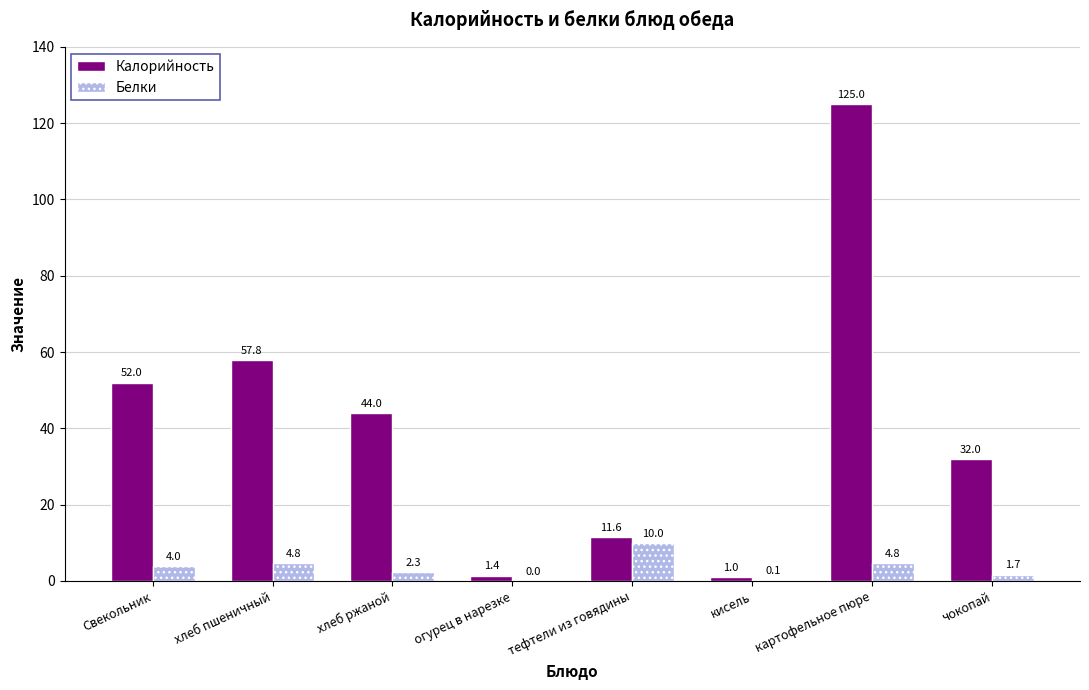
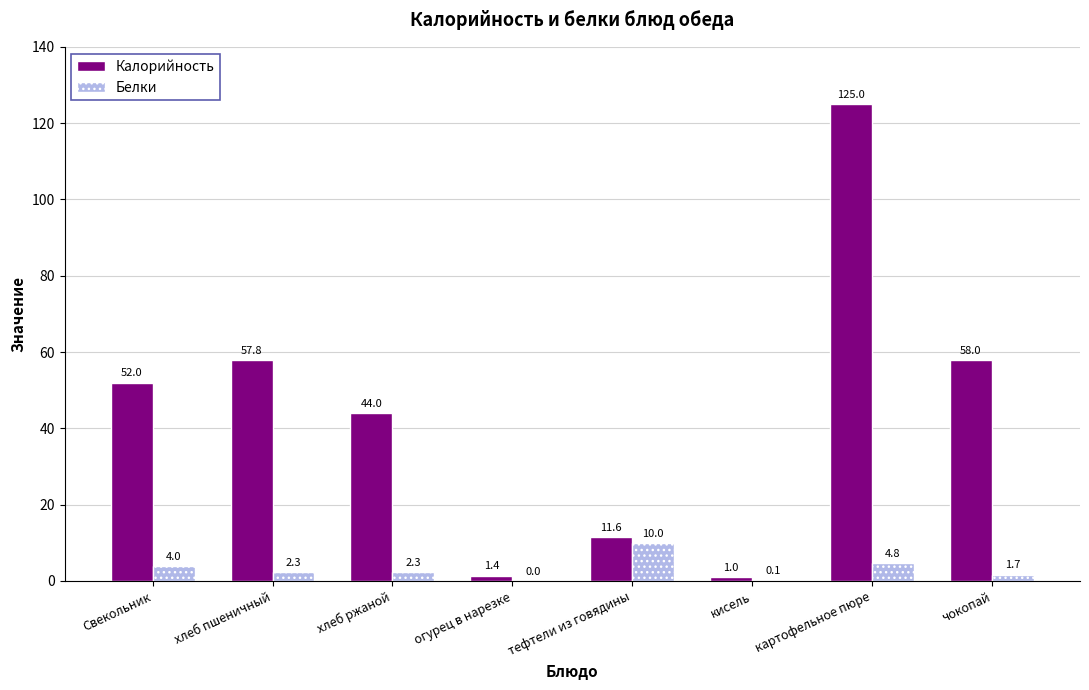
  {
    "Калорийность": {
      "Свекольник": 52.0,
      "хлеб пшеничный": 57.8,
      "хлеб ржаной": 44.0,
      "огурец в нарезке": 1.4,
      "тефтели из говядины": 11.6,
      "кисель": 1.0,
      "картофельное пюре": 125.0,
-     "чокопай": 32.0
+     "чокопай": 58.0
    },
    "Белки": {
      "Свекольник": 4.0,
-     "хлеб пшеничный": 4.8,
+     "хлеб пшеничный": 2.3,
      "хлеб ржаной": 2.3,
      "огурец в нарезке": 0.0,
      "тефтели из говядины": 10.0,
      "кисель": 0.1,
      "картофельное пюре": 4.8,
      "чокопай": 1.7
    }
  }
